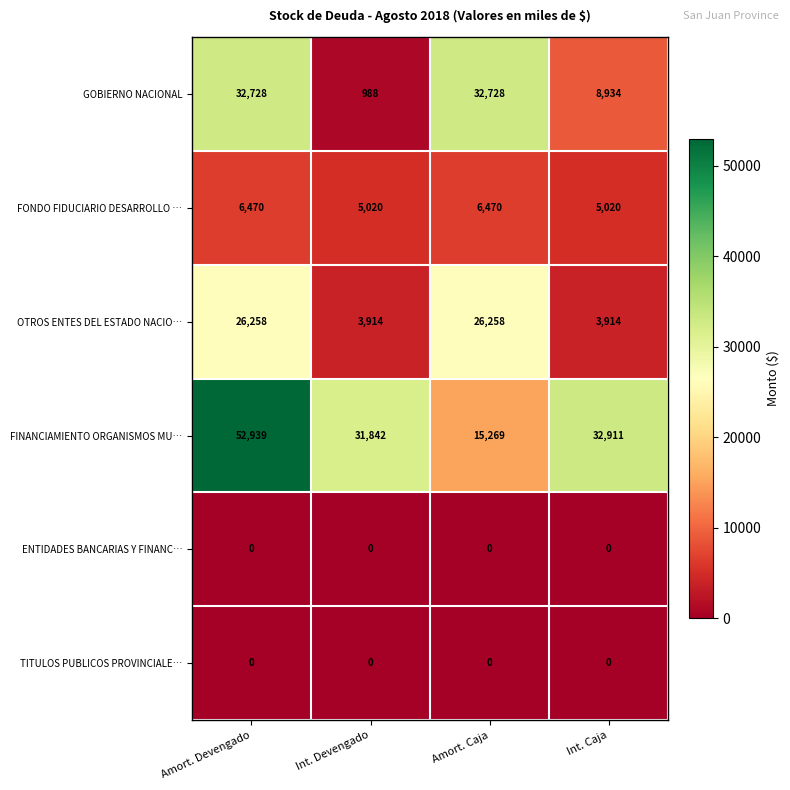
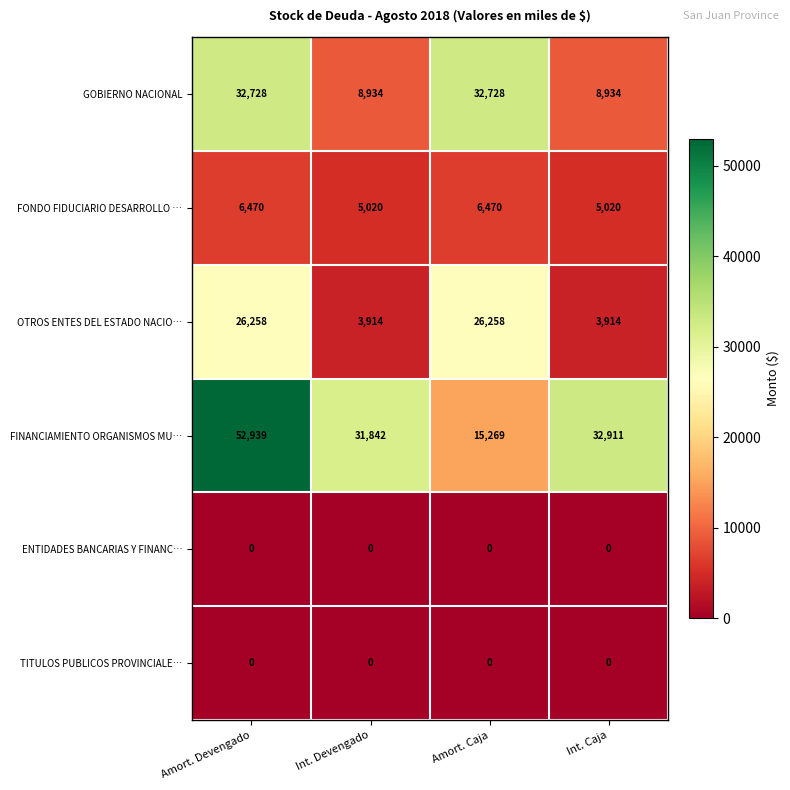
  {
    "GOBIERNO NACIONAL": {
      "Amort. Devengado": "32,728",
-     "Int. Devengado": "988",
+     "Int. Devengado": "8,934",
      "Amort. Caja": "32,728",
      "Int. Caja": "8,934"
    },
    "FONDO FIDUCIARIO DESARROLLO …": {
      "Amort. Devengado": "6,470",
      "Int. Devengado": "5,020",
      "Amort. Caja": "6,470",
      "Int. Caja": "5,020"
    },
    "OTROS ENTES DEL ESTADO NACIO…": {
      "Amort. Devengado": "26,258",
      "Int. Devengado": "3,914",
      "Amort. Caja": "26,258",
      "Int. Caja": "3,914"
    },
    "FINANCIAMIENTO ORGANISMOS MU…": {
      "Amort. Devengado": "52,939",
      "Int. Devengado": "31,842",
      "Amort. Caja": "15,269",
      "Int. Caja": "32,911"
    },
    "ENTIDADES BANCARIAS Y FINANC…": {
      "Amort. Devengado": "0",
      "Int. Devengado": "0",
      "Amort. Caja": "0",
      "Int. Caja": "0"
    },
    "TITULOS PUBLICOS PROVINCIALE…": {
      "Amort. Devengado": "0",
      "Int. Devengado": "0",
      "Amort. Caja": "0",
      "Int. Caja": "0"
    }
  }
